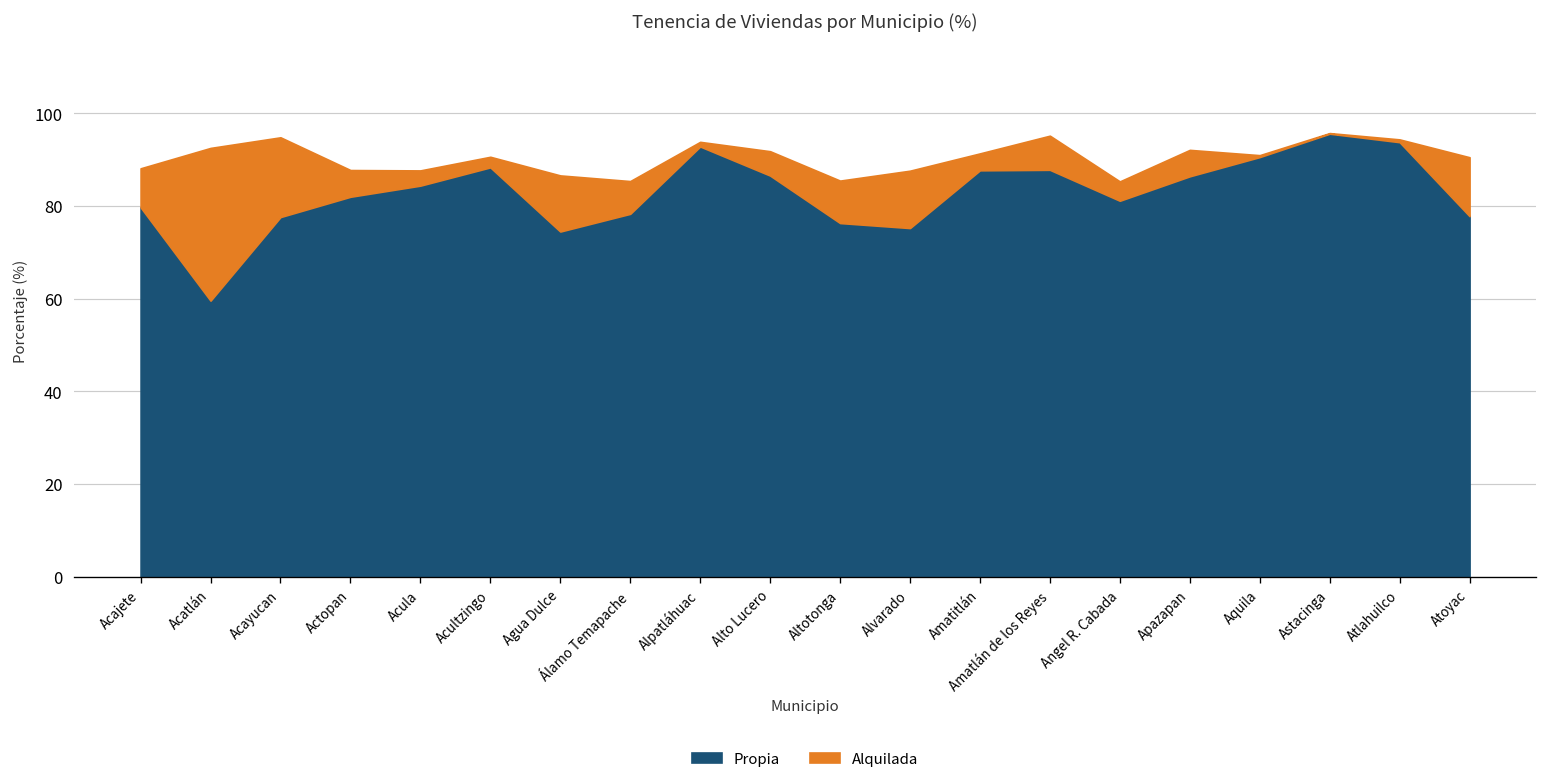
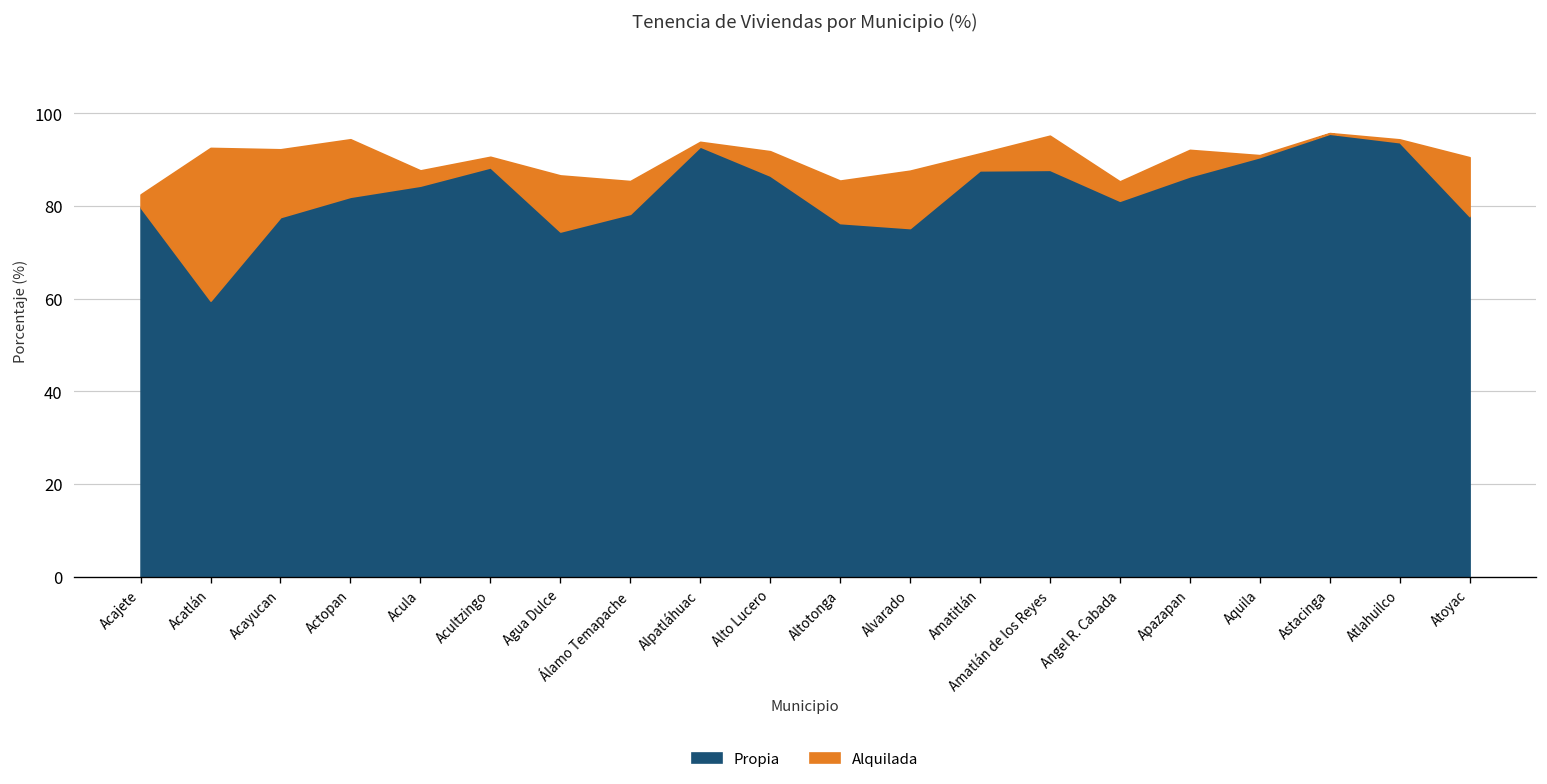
  {
    "Propia": {
      "Acajete": 80,
      "Acatlán": 60,
      "Acayucan": 78,
      "Actopan": 82,
      "Acula": 84,
      "Acultzingo": 88,
      "Agua Dulce": 74,
      "Álamo Temapache": 78,
      "Alpatláhuac": 93,
      "Alto Lucero": 87,
      "Altotonga": 76,
      "Alvarado": 75,
      "Amatitlán": 88,
      "Amatlán de los Reyes": 88,
      "Angel R. Cabada": 81,
      "Apazapan": 86,
      "Atoyac": 78
    },
    "Alquilada": {
-     "Acajete": 8,
+     "Acajete": 3,
      "Acatlán": 33,
-     "Acayucan": 17,
-     "Actopan": 6,
+     "Acayucan": 15,
+     "Actopan": 12,
      "Acula": 3,
      "Acultzingo": 2,
      "Agua Dulce": 12,
      "Álamo Temapache": 7,
      "Alpatláhuac": 1,
      "Alto Lucero": 5,
      "Altotonga": 9,
      "Alvarado": 12,
      "Amatitlán": 4,
      "Amatlán de los Reyes": 7,
      "Angel R. Cabada": 4,
      "Apazapan": 6,
      "Atoyac": 13
    }
  }
